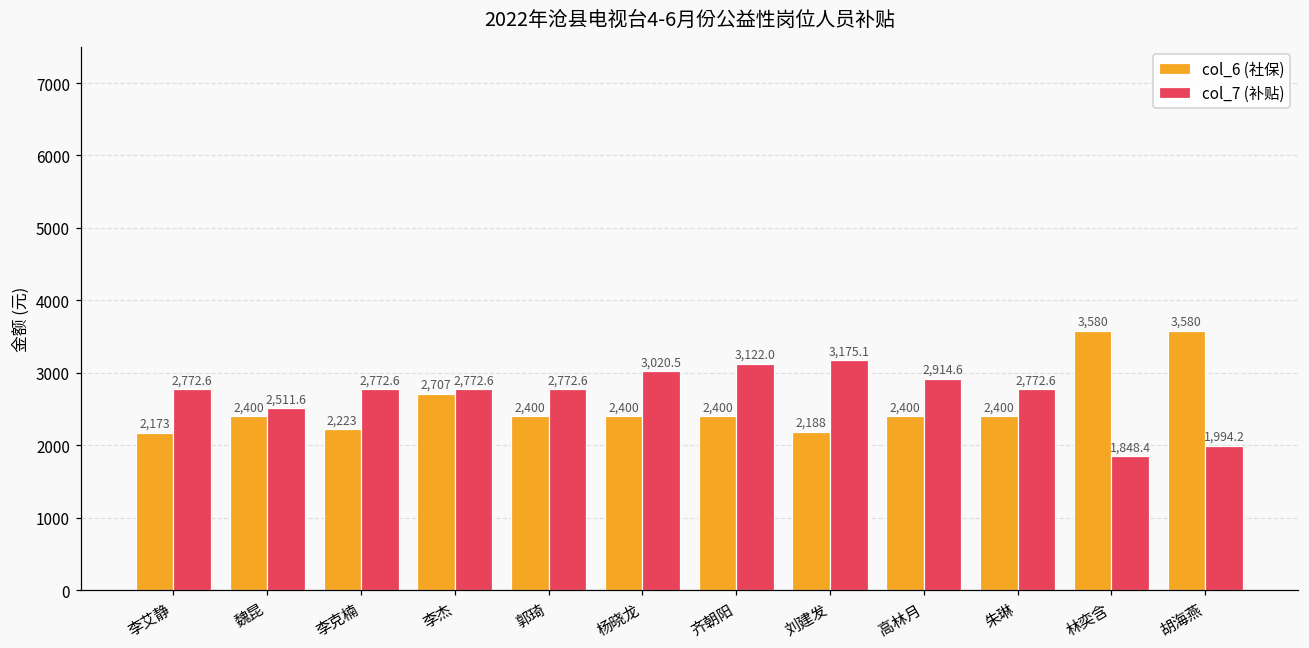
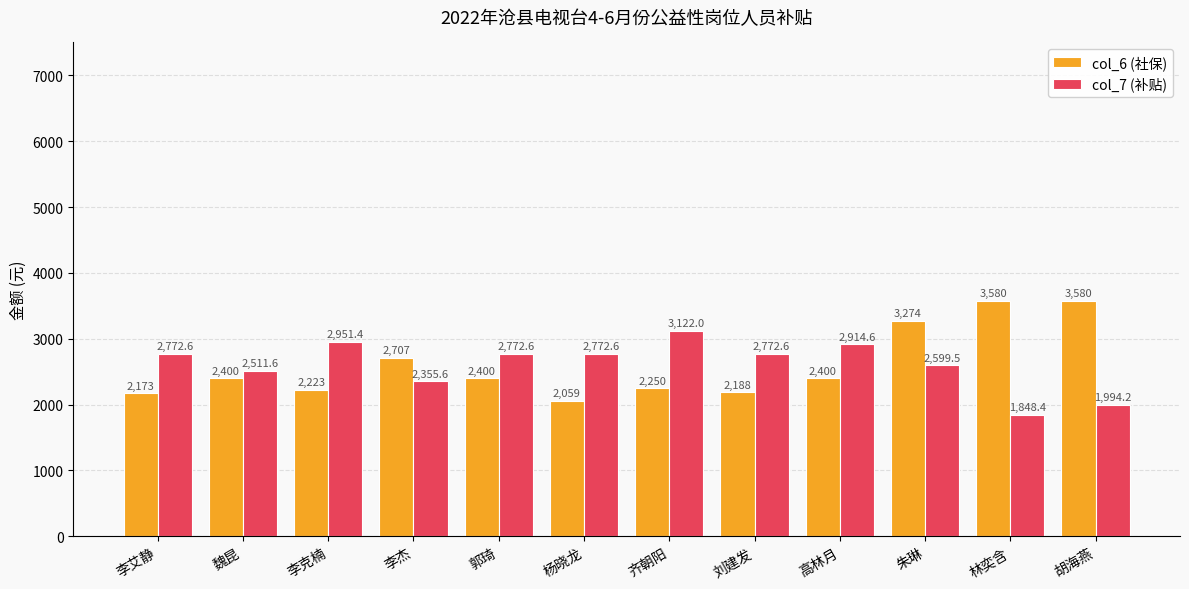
  {
    "col_6 (社保)": {
      "李艾静": "2,173",
      "魏昆": "2,400",
      "李克楠": "2,223",
      "李杰": "2,707",
      "郭琦": "2,400",
-     "杨晓龙": "2,400",
-     "齐朝阳": "2,400",
+     "杨晓龙": "2,059",
+     "齐朝阳": "2,250",
      "刘建发": "2,188",
      "高林月": "2,400",
-     "朱琳": "2,400",
+     "朱琳": "3,274",
      "林奕含": "3,580",
      "胡海燕": "3,580"
    },
    "col_7 (补贴)": {
      "李艾静": "2,772.6",
      "魏昆": "2,511.6",
-     "李克楠": "2,772.6",
-     "李杰": "2,772.6",
+     "李克楠": "2,951.4",
+     "李杰": "2,355.6",
      "郭琦": "2,772.6",
-     "杨晓龙": "3,020.5",
+     "杨晓龙": "2,772.6",
      "齐朝阳": "3,122.0",
-     "刘建发": "3,175.1",
+     "刘建发": "2,772.6",
      "高林月": "2,914.6",
-     "朱琳": "2,772.6",
+     "朱琳": "2,599.5",
      "林奕含": "1,848.4",
      "胡海燕": "1,994.2"
    }
  }
